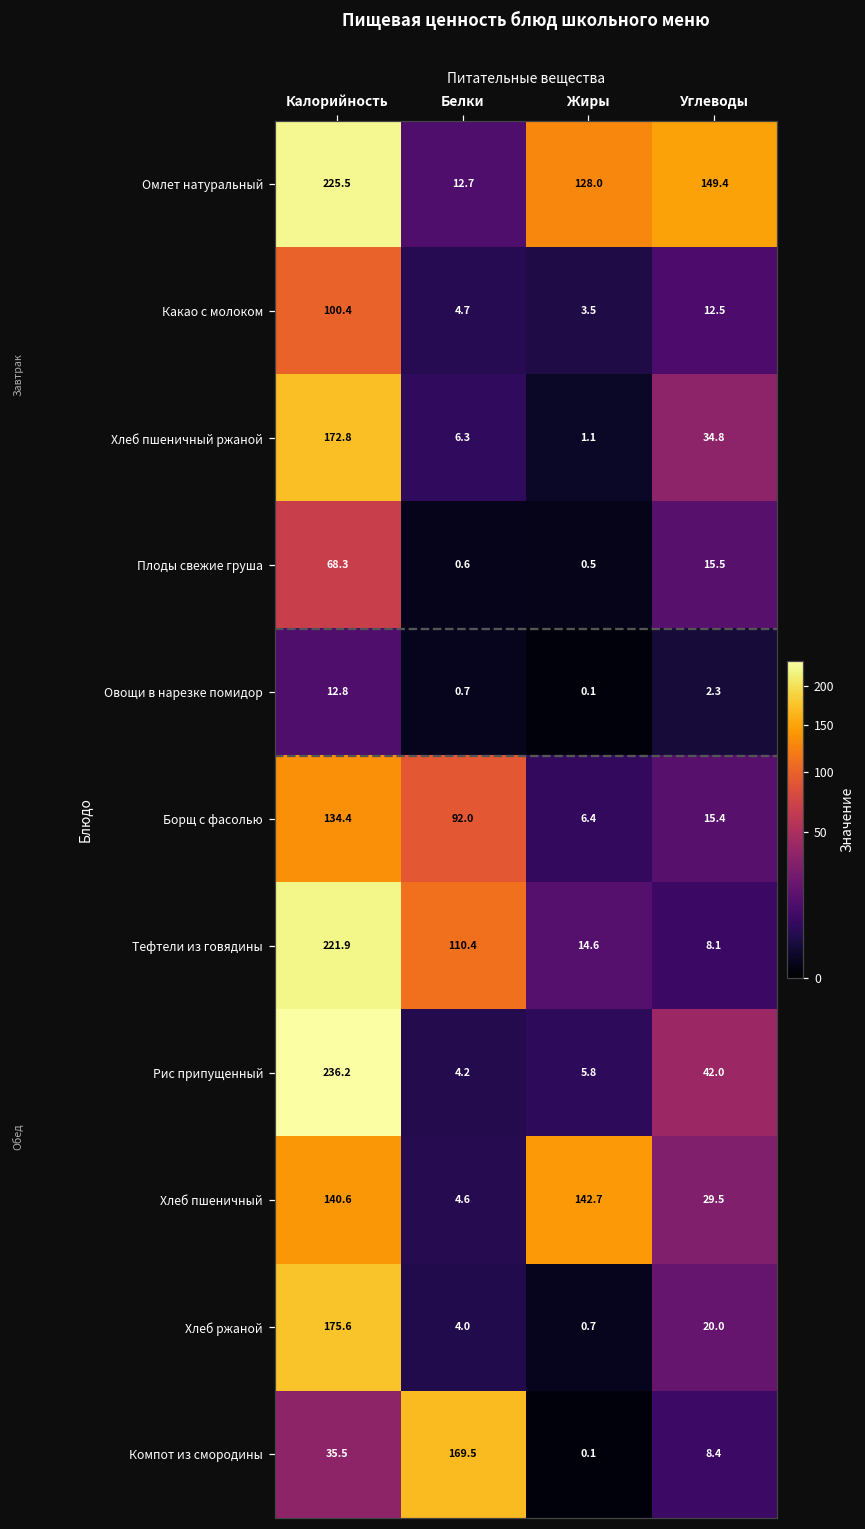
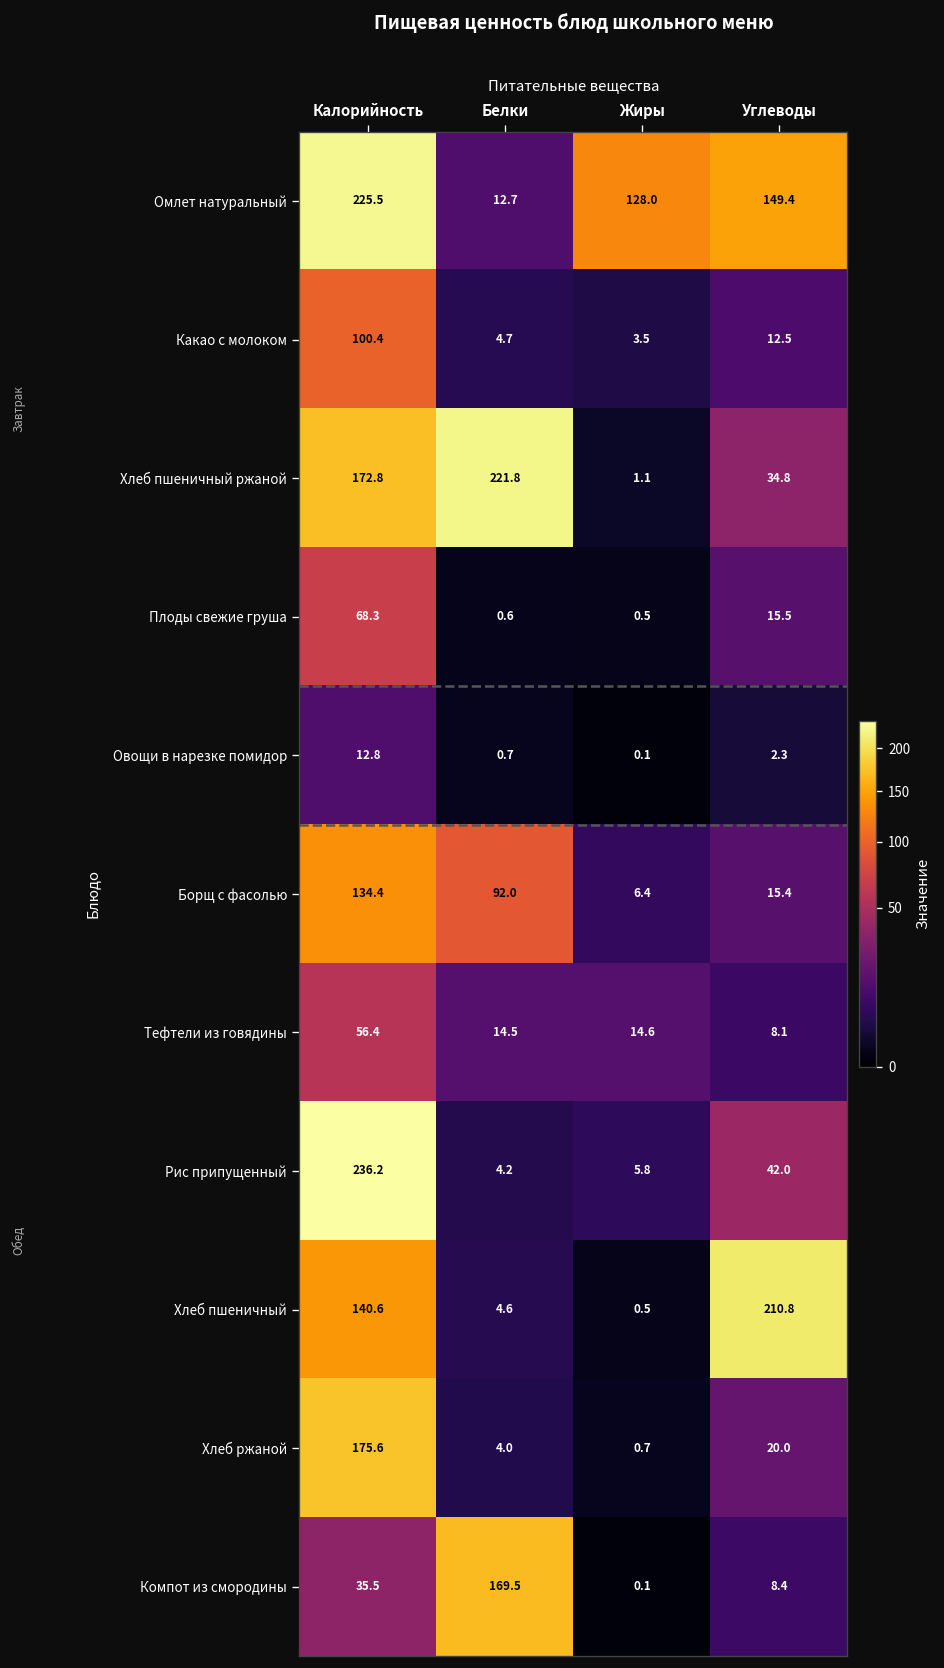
  {
    "Омлет натуральный": {
      "Калорийность": 225.5,
      "Белки": 12.7,
      "Жиры": 128.0,
      "Углеводы": 149.4
    },
    "Какао с молоком": {
      "Калорийность": 100.4,
      "Белки": 4.7,
      "Жиры": 3.5,
      "Углеводы": 12.5
    },
    "Хлеб пшеничный ржаной": {
      "Калорийность": 172.8,
-     "Белки": 6.3,
+     "Белки": 221.8,
      "Жиры": 1.1,
      "Углеводы": 34.8
    },
    "Плоды свежие груша": {
      "Калорийность": 68.3,
      "Белки": 0.6,
      "Жиры": 0.5,
      "Углеводы": 15.5
    },
    "Овощи в нарезке помидор": {
      "Калорийность": 12.8,
      "Белки": 0.7,
      "Жиры": 0.1,
      "Углеводы": 2.3
    },
    "Борщ с фасолью": {
      "Калорийность": 134.4,
      "Белки": 92.0,
      "Жиры": 6.4,
      "Углеводы": 15.4
    },
    "Тефтели из говядины": {
-     "Калорийность": 221.9,
-     "Белки": 110.4,
+     "Калорийность": 56.4,
+     "Белки": 14.5,
      "Жиры": 14.6,
      "Углеводы": 8.1
    },
    "Рис припущенный": {
      "Калорийность": 236.2,
      "Белки": 4.2,
      "Жиры": 5.8,
      "Углеводы": 42.0
    },
    "Хлеб пшеничный": {
      "Калорийность": 140.6,
      "Белки": 4.6,
-     "Жиры": 142.7,
-     "Углеводы": 29.5
+     "Жиры": 0.5,
+     "Углеводы": 210.8
    },
    "Хлеб ржаной": {
      "Калорийность": 175.6,
      "Белки": 4.0,
      "Жиры": 0.7,
      "Углеводы": 20.0
    },
    "Компот из смородины": {
      "Калорийность": 35.5,
      "Белки": 169.5,
      "Жиры": 0.1,
      "Углеводы": 8.4
    }
  }
